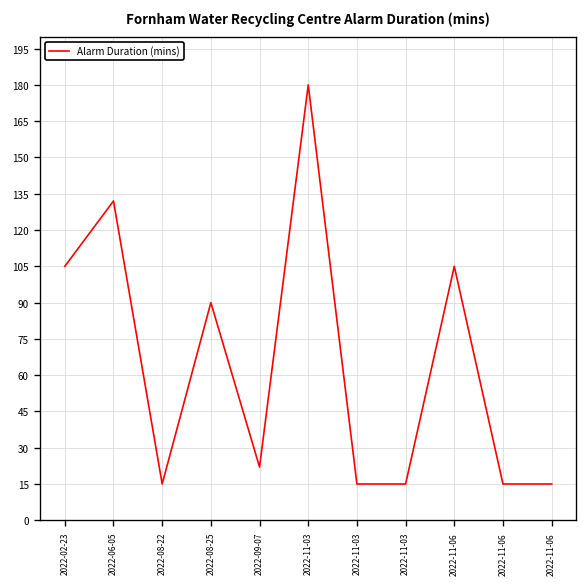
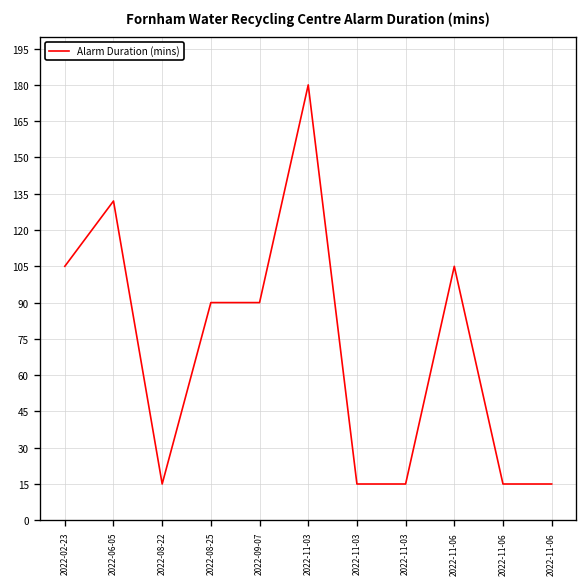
  {
    "2022-02-23": 105,
    "2022-06-05": 132,
    "2022-08-22": 15,
    "2022-08-25": 90,
-   "2022-09-07": 22
+   "2022-09-07": 90
  }
